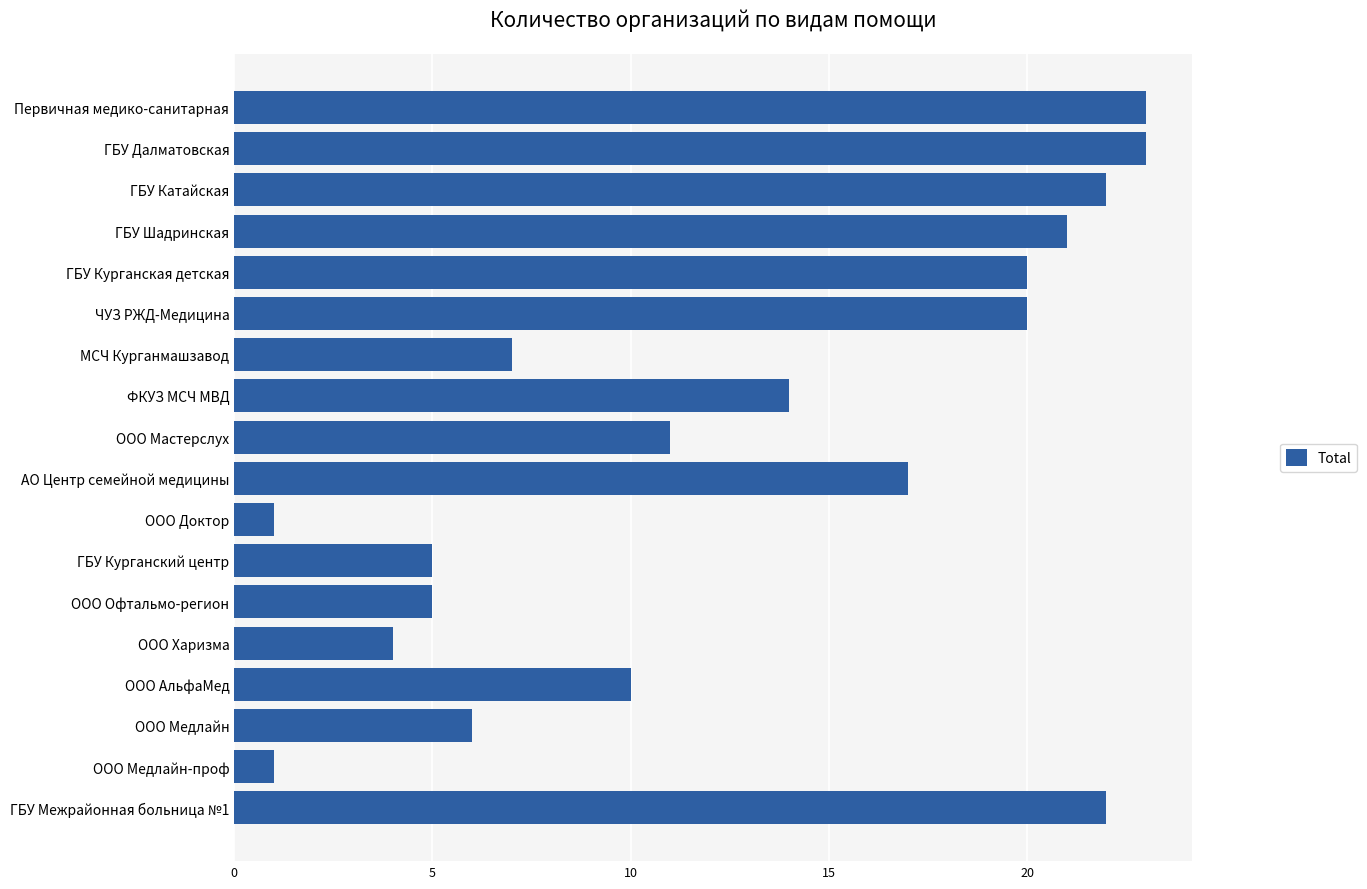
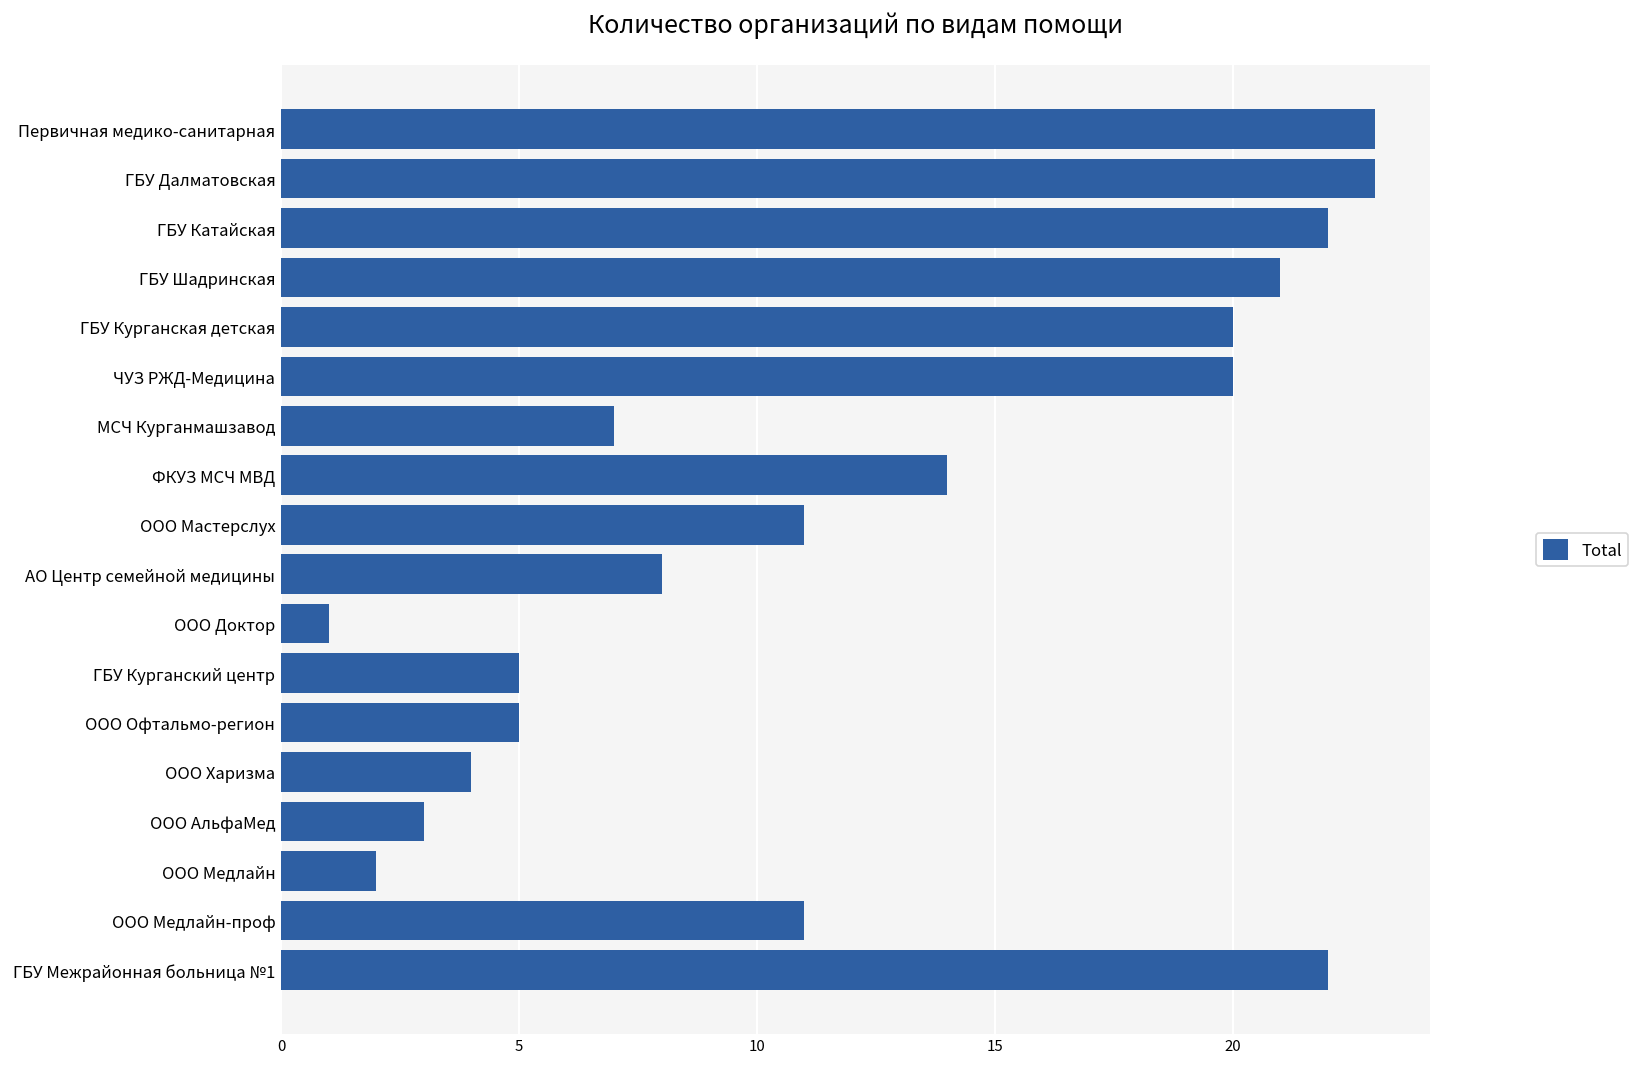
  {
    "Первичная медико-санитарная": 23,
    "ГБУ Далматовская": 23,
    "ГБУ Катайская": 22,
    "ГБУ Шадринская": 21,
    "ГБУ Курганская детская": 20,
    "ЧУЗ РЖД-Медицина": 20,
    "МСЧ Курганмашзавод": 7,
    "ФКУЗ МСЧ МВД": 14,
    "ООО Мастерслух": 11,
-   "АО Центр семейной медицины": 17,
+   "АО Центр семейной медицины": 8,
    "ООО Доктор": 1,
    "ГБУ Курганский центр": 5,
    "ООО Офтальмо-регион": 5,
    "ООО Харизма": 4,
-   "ООО АльфаМед": 10,
-   "ООО Медлайн": 6,
-   "ООО Медлайн-проф": 1,
+   "ООО АльфаМед": 3,
+   "ООО Медлайн": 2,
+   "ООО Медлайн-проф": 11,
    "ГБУ Межрайонная больница №1": 22
  }
